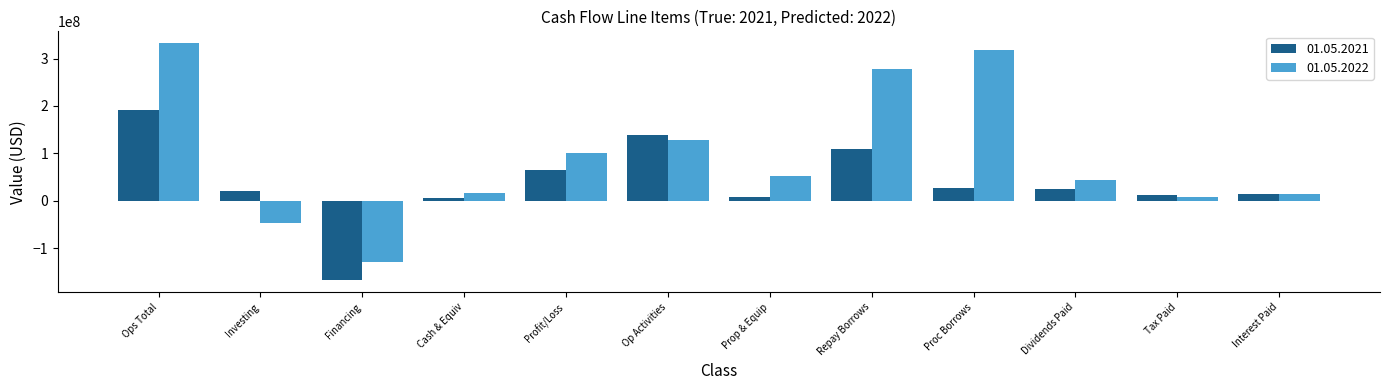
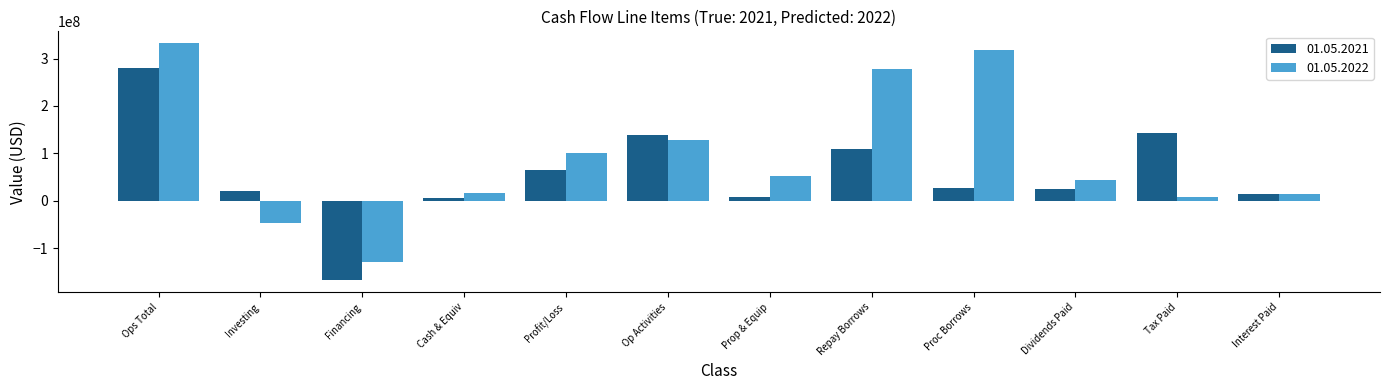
  {
    "01.05.2021": {
-     "Ops Total": 190000000,
+     "Ops Total": 280000000,
      "Investing": 20000000,
      "Financing": -170000000,
      "Cash & Equiv": 10000000,
      "Profit/Loss": 70000000,
      "Op Activities": 140000000,
      "Prop & Equip": 10000000,
      "Repay Borrows": 110000000,
      "Proc Borrows": 30000000,
      "Dividends Paid": 20000000,
-     "Tax Paid": 10000000,
+     "Tax Paid": 140000000,
      "Interest Paid": 10000000
    },
    "01.05.2022": {
      "Ops Total": 330000000,
      "Investing": -50000000,
      "Financing": -130000000,
      "Cash & Equiv": 20000000,
      "Profit/Loss": 100000000,
      "Op Activities": 130000000,
      "Prop & Equip": 50000000,
      "Repay Borrows": 280000000,
      "Proc Borrows": 320000000,
      "Dividends Paid": 40000000,
      "Tax Paid": 10000000,
      "Interest Paid": 10000000
    }
  }
